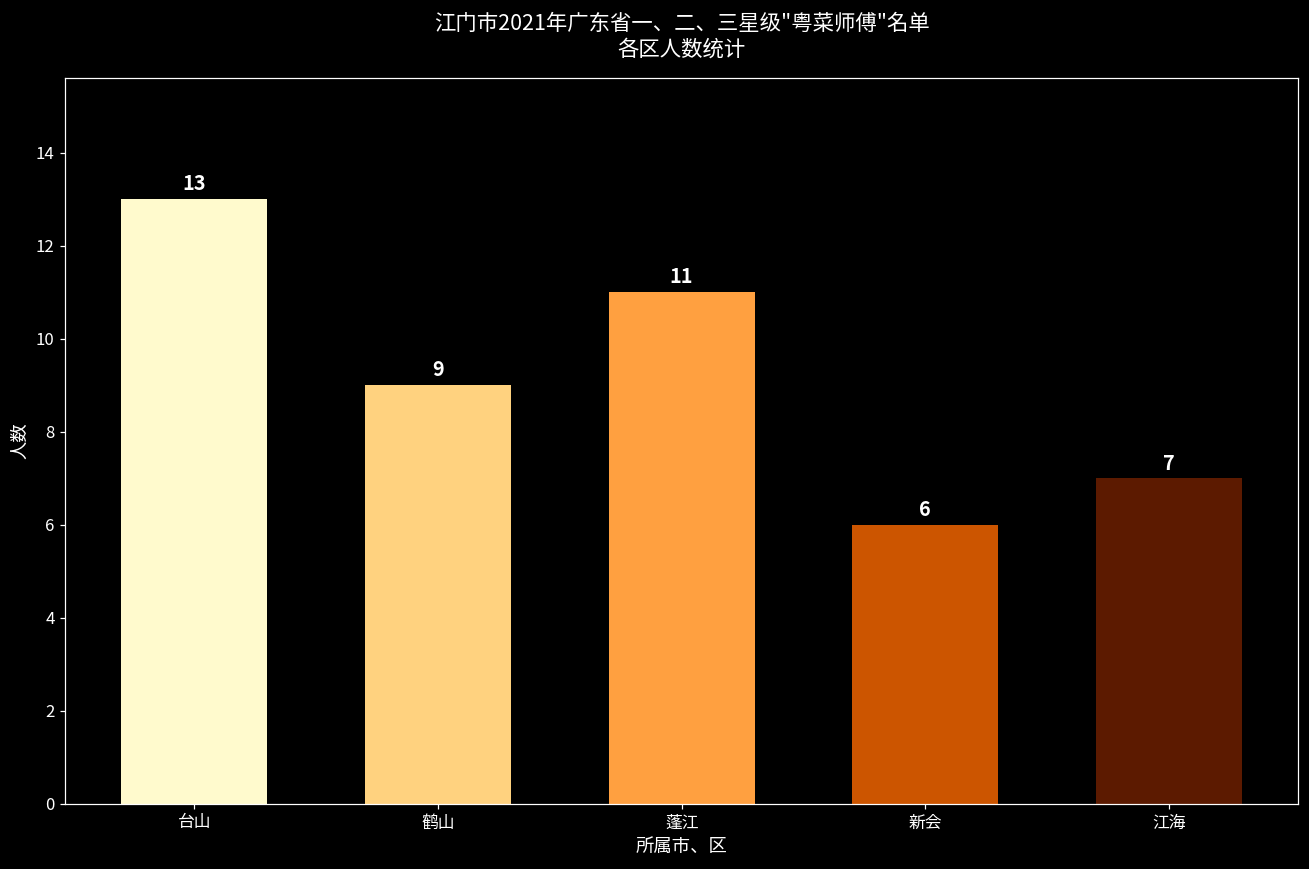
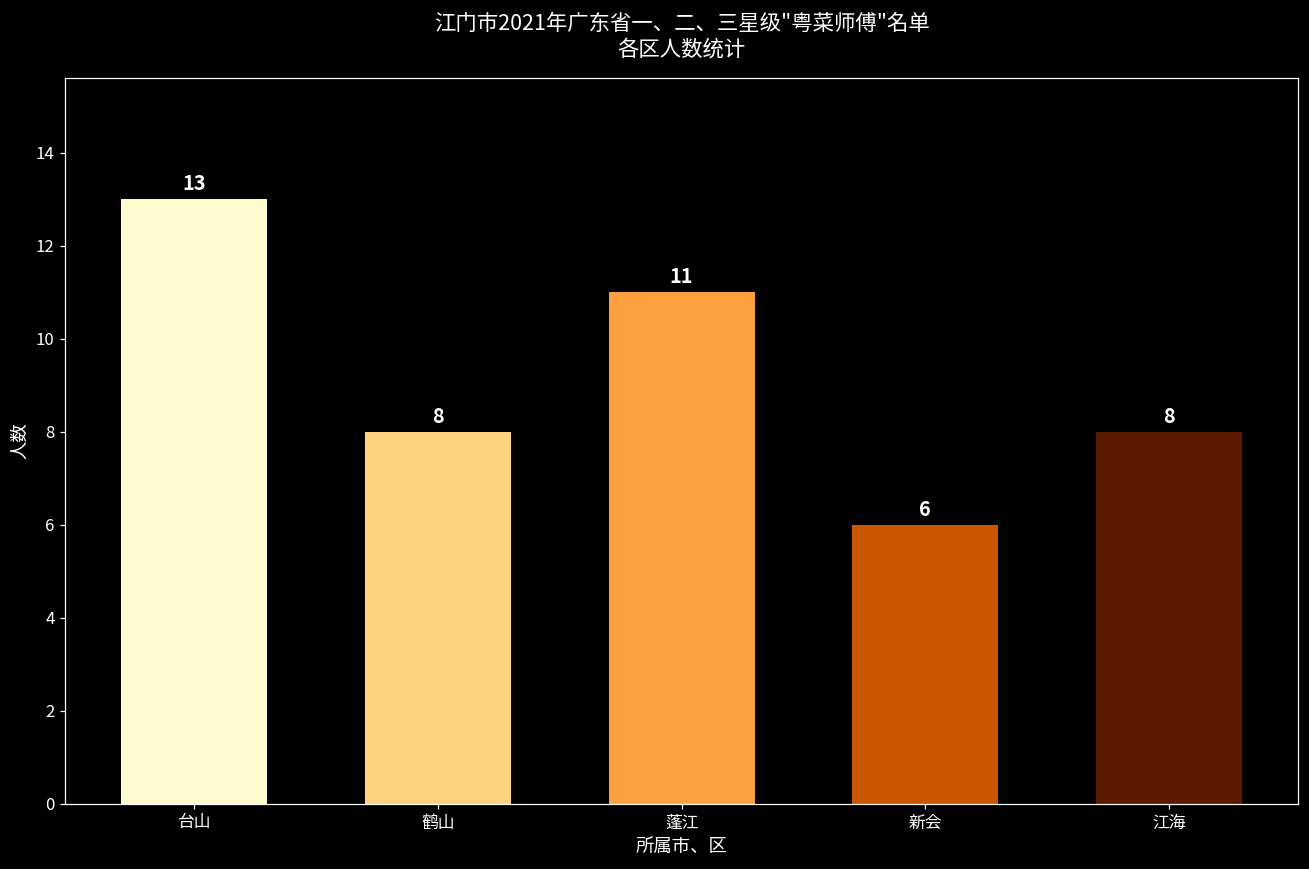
  {
    "台山": 13,
-   "鹤山": 9,
+   "鹤山": 8,
    "蓬江": 11,
    "新会": 6,
-   "江海": 7
+   "江海": 8
  }
